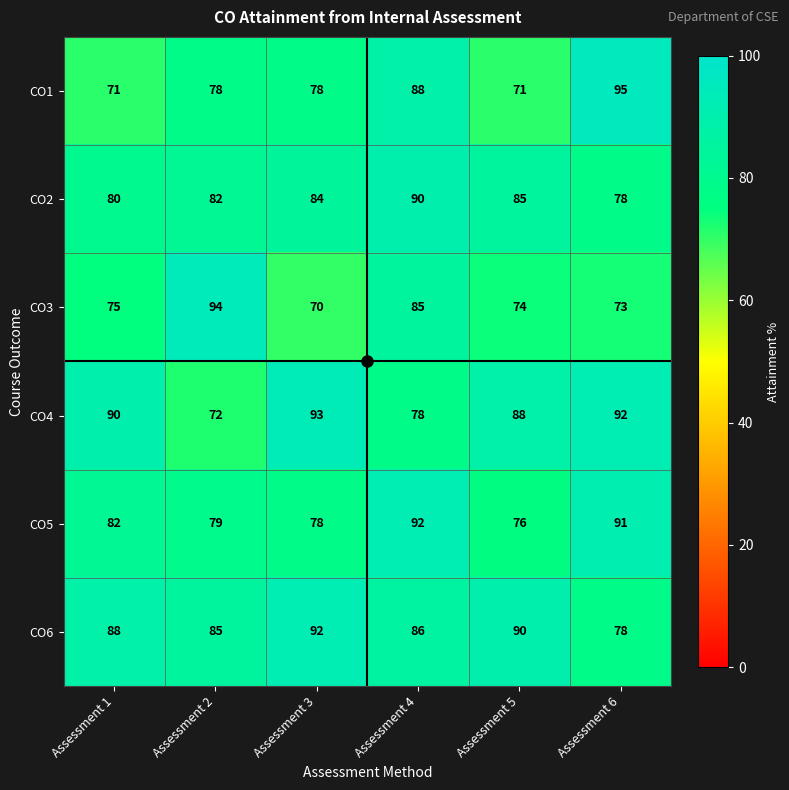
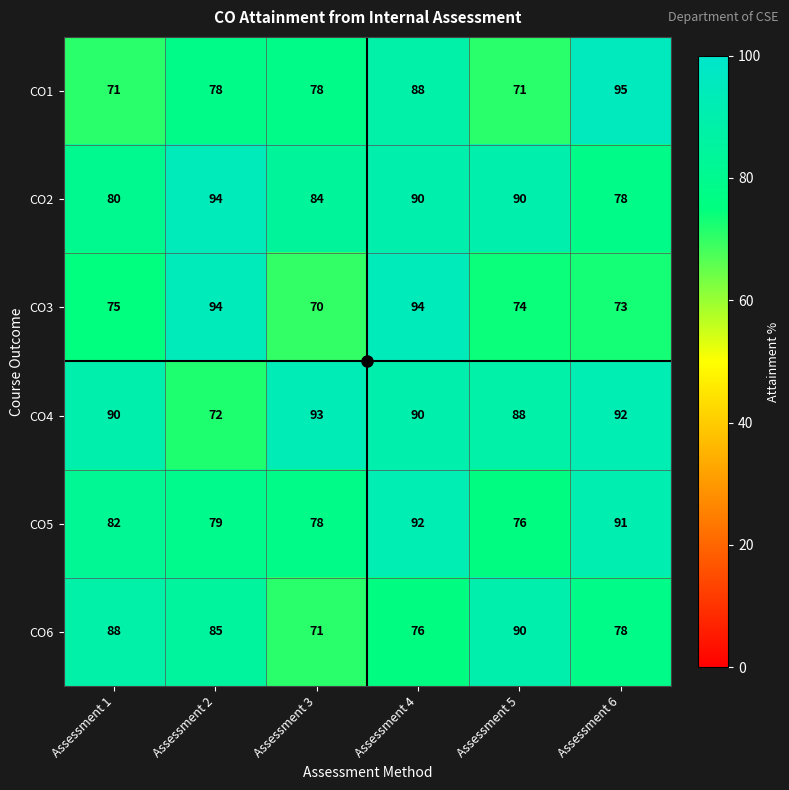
  {
    "CO1": {
      "Assessment 1": 71,
      "Assessment 2": 78,
      "Assessment 3": 78,
      "Assessment 4": 88,
      "Assessment 5": 71,
      "Assessment 6": 95
    },
    "CO2": {
      "Assessment 1": 80,
-     "Assessment 2": 82,
+     "Assessment 2": 94,
      "Assessment 3": 84,
      "Assessment 4": 90,
-     "Assessment 5": 85,
+     "Assessment 5": 90,
      "Assessment 6": 78
    },
    "CO3": {
      "Assessment 1": 75,
      "Assessment 2": 94,
      "Assessment 3": 70,
-     "Assessment 4": 85,
+     "Assessment 4": 94,
      "Assessment 5": 74,
      "Assessment 6": 73
    },
    "CO4": {
      "Assessment 1": 90,
      "Assessment 2": 72,
      "Assessment 3": 93,
-     "Assessment 4": 78,
+     "Assessment 4": 90,
      "Assessment 5": 88,
      "Assessment 6": 92
    },
    "CO5": {
      "Assessment 1": 82,
      "Assessment 2": 79,
      "Assessment 3": 78,
      "Assessment 4": 92,
      "Assessment 5": 76,
      "Assessment 6": 91
    },
    "CO6": {
      "Assessment 1": 88,
      "Assessment 2": 85,
-     "Assessment 3": 92,
-     "Assessment 4": 86,
+     "Assessment 3": 71,
+     "Assessment 4": 76,
      "Assessment 5": 90,
      "Assessment 6": 78
    }
  }
